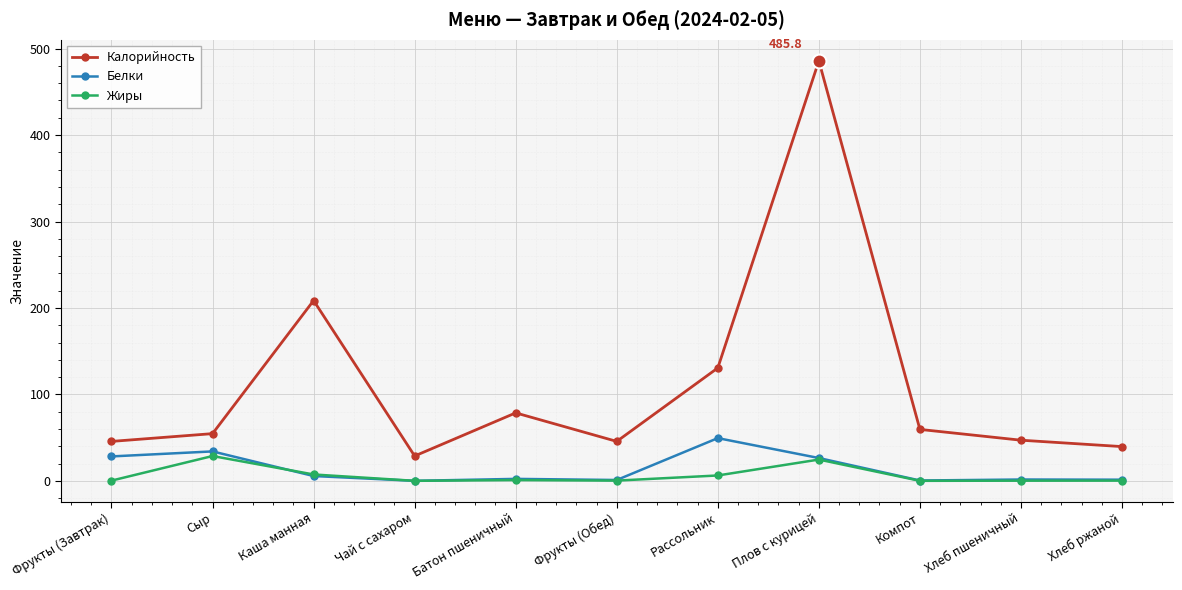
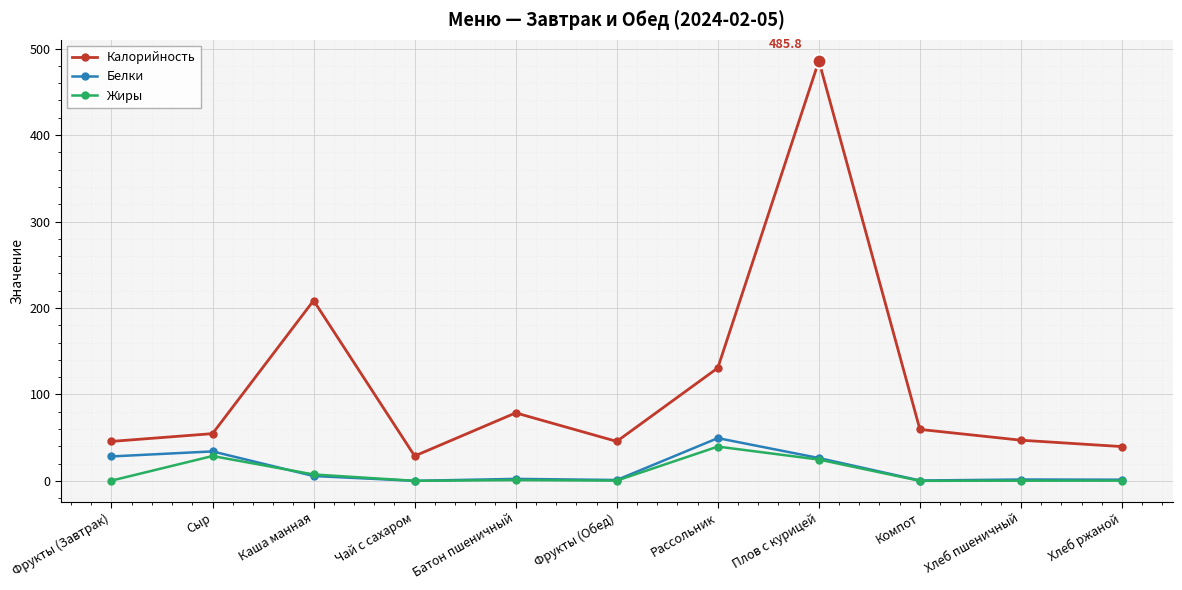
  {
    "Белки": {
      "Фрукты (Завтрак)": 30,
      "Сыр": 30,
      "Рассольник": 50
    },
    "Жиры": {
      "Фрукты (Завтрак)": 0,
      "Сыр": 30,
-     "Рассольник": 10
+     "Рассольник": 40
    }
  }
